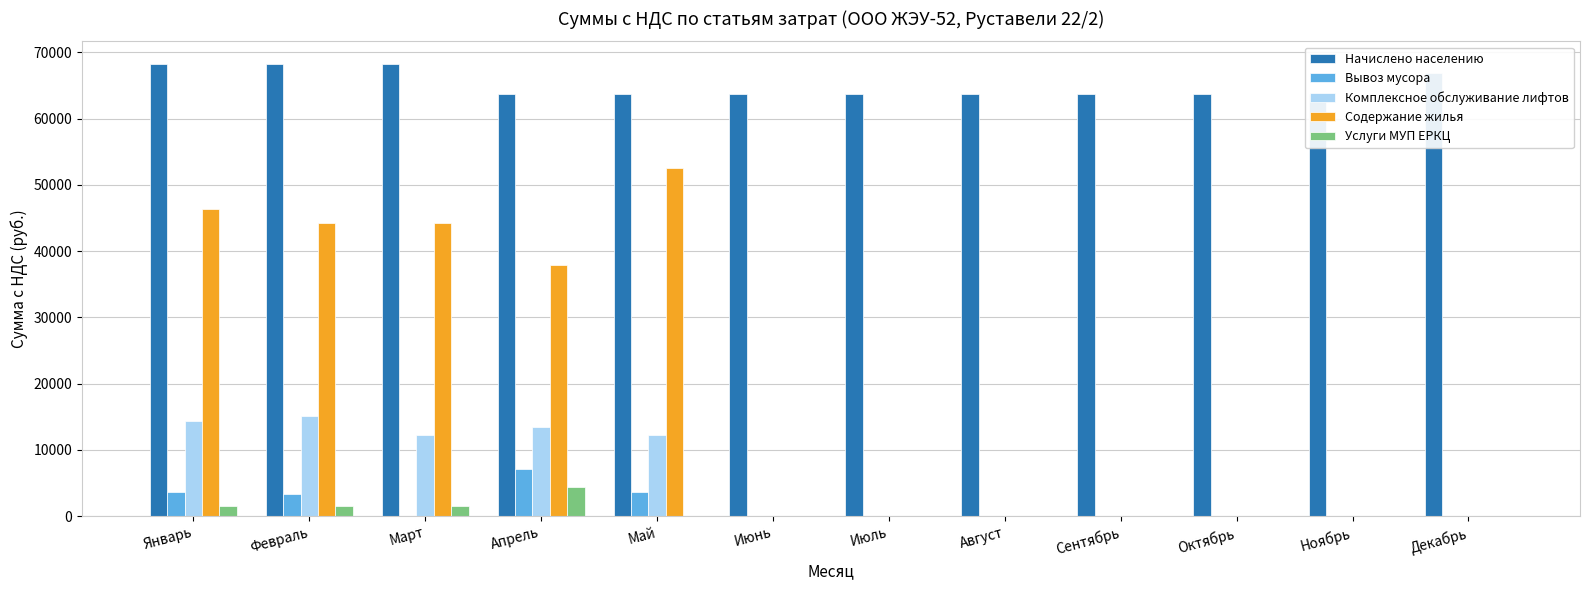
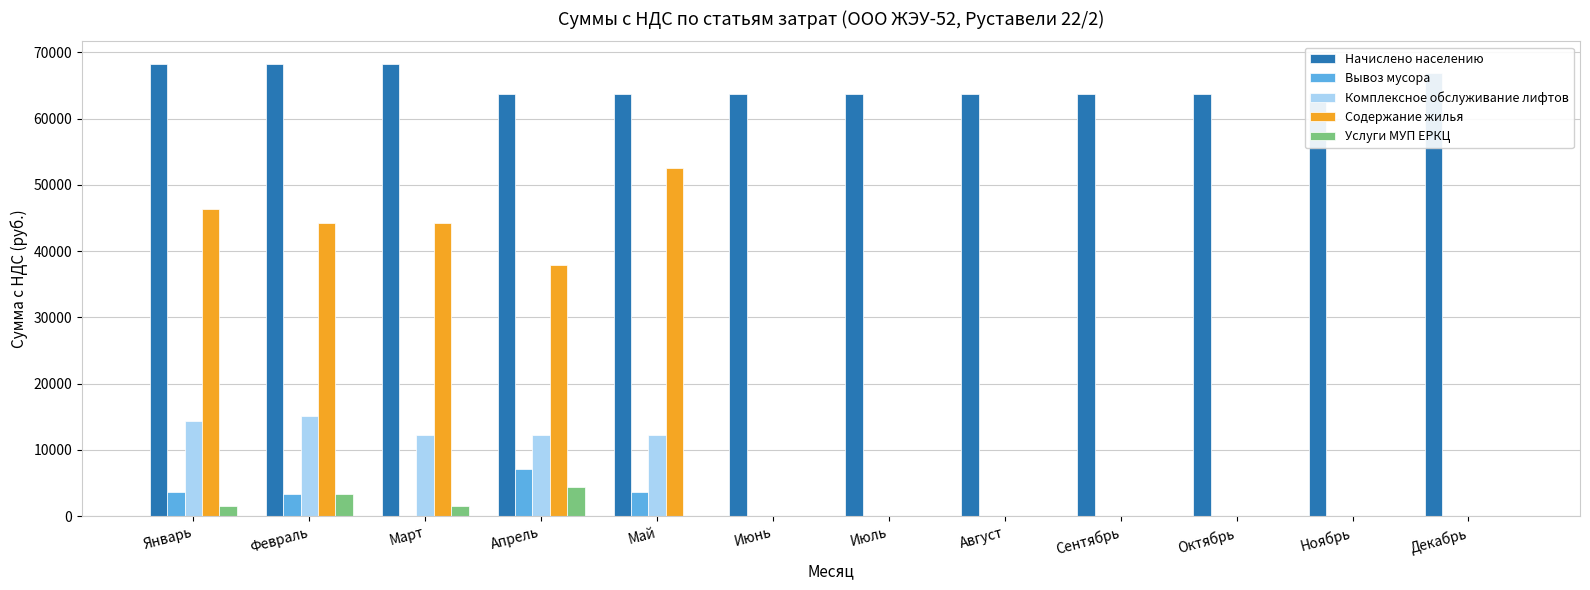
  {
    "Начислено населению": {
      "Январь": 68000,
      "Февраль": 68000,
      "Март": 68000,
      "Апрель": 64000,
      "Май": 64000,
      "Июнь": 64000,
      "Июль": 64000,
      "Август": 64000,
      "Сентябрь": 64000,
      "Октябрь": 64000
    },
    "Вывоз мусора": {
      "Январь": 4000,
      "Февраль": 3000,
      "Март": 0,
      "Апрель": 7000,
      "Май": 4000,
      "Июнь": 0,
      "Июль": 0,
      "Август": 0,
      "Сентябрь": 0,
      "Октябрь": 0,
      "Ноябрь": 0,
      "Декабрь": 0
    },
    "Комплексное обслуживание лифтов": {
      "Январь": 14000,
      "Февраль": 15000,
      "Март": 12000,
-     "Апрель": 13000,
+     "Апрель": 12000,
      "Май": 12000,
      "Июнь": 0,
      "Июль": 0,
      "Август": 0,
      "Сентябрь": 0,
      "Октябрь": 0,
      "Ноябрь": 0,
      "Декабрь": 0
    },
    "Содержание жилья": {
      "Январь": 46000,
      "Февраль": 44000,
      "Март": 44000,
      "Апрель": 38000,
      "Май": 53000,
      "Июнь": 0,
      "Июль": 0,
      "Август": 0,
      "Сентябрь": 0,
      "Октябрь": 0,
      "Ноябрь": 0,
      "Декабрь": 0
    },
    "Услуги МУП ЕРКЦ": {
      "Январь": 1000,
-     "Февраль": 1000,
+     "Февраль": 3000,
      "Март": 1000,
      "Апрель": 4000,
      "Май": 0,
      "Июнь": 0,
      "Июль": 0,
      "Август": 0,
      "Сентябрь": 0,
      "Октябрь": 0,
      "Ноябрь": 0,
      "Декабрь": 0
    }
  }
